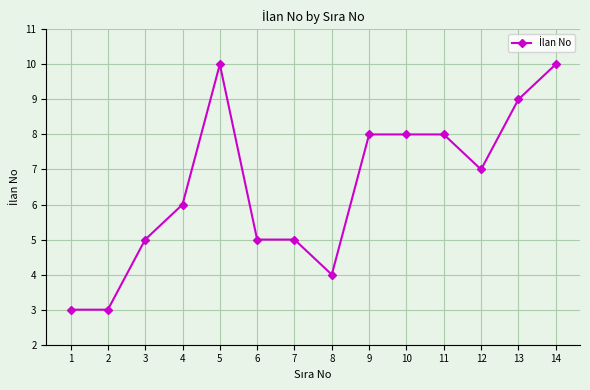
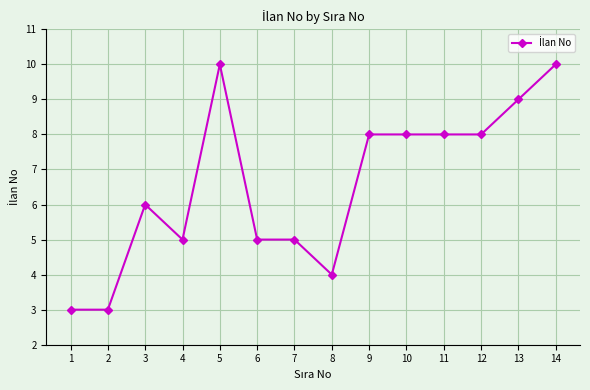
  {
    "1": 3,
    "2": 3,
-   "3": 5,
-   "4": 6,
+   "3": 6,
+   "4": 5,
    "5": 10,
    "6": 5,
    "7": 5,
    "8": 4,
    "9": 8,
    "10": 8,
    "11": 8,
-   "12": 7,
+   "12": 8,
    "13": 9,
    "14": 10
  }
